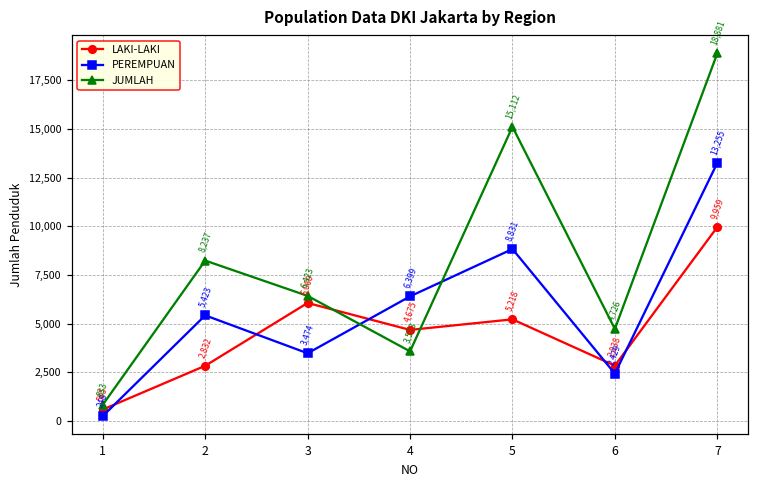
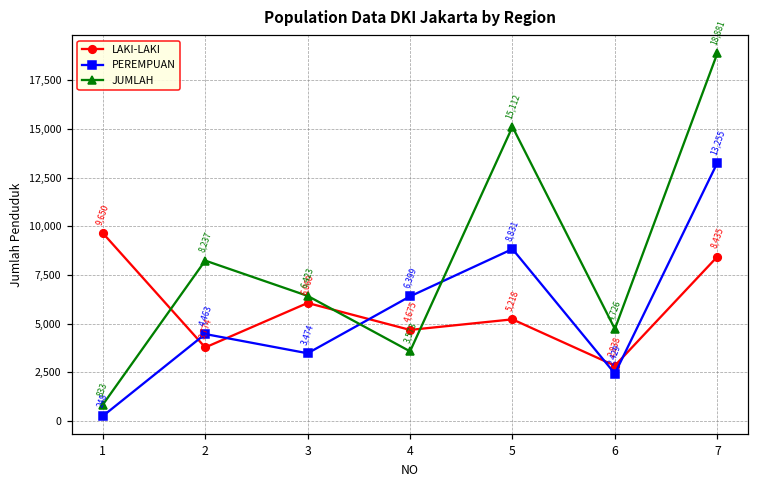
  {
    "LAKI-LAKI": {
-     "1": "585",
-     "2": "2,832",
+     "1": "9,650",
+     "2": "3,774",
      "4": "4,675",
      "5": "5,218",
-     "7": "9,959"
+     "7": "8,435"
    },
    "PEREMPUAN": {
-     "2": "5,423",
+     "2": "4,463",
      "3": "3,474",
      "4": "6,399",
      "5": "8,831",
      "7": "13,255"
    },
    "JUMLAH": {
      "2": "8,237",
      "5": "15,112",
      "6": "4,726",
      "7": "18,881"
    }
  }
